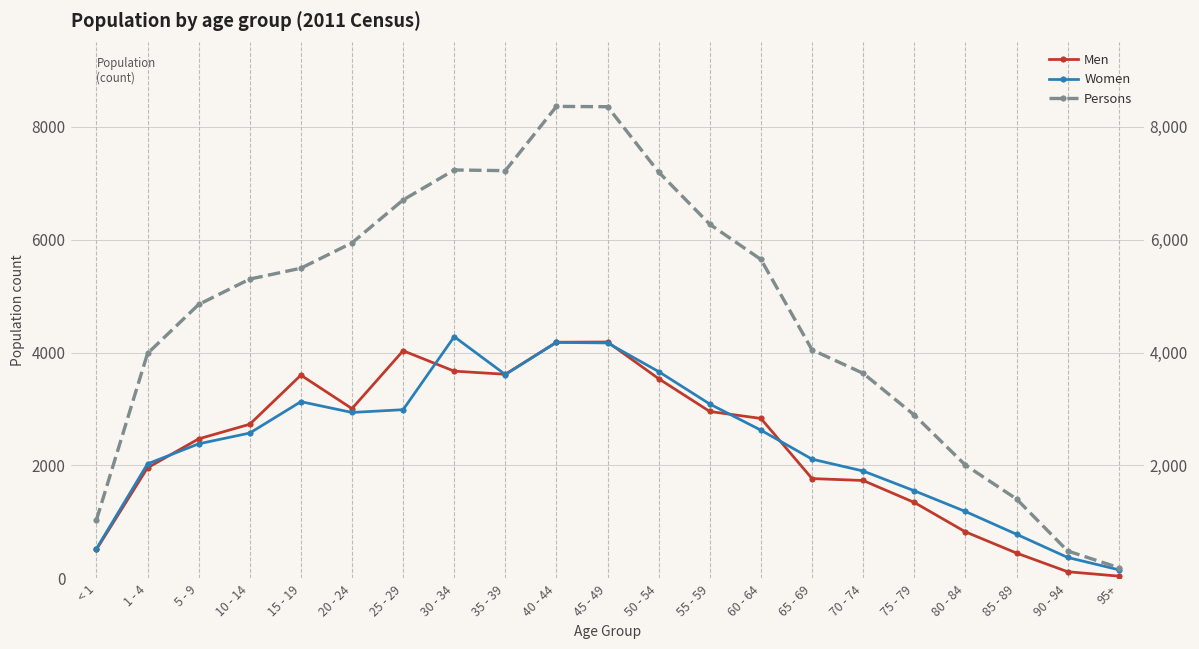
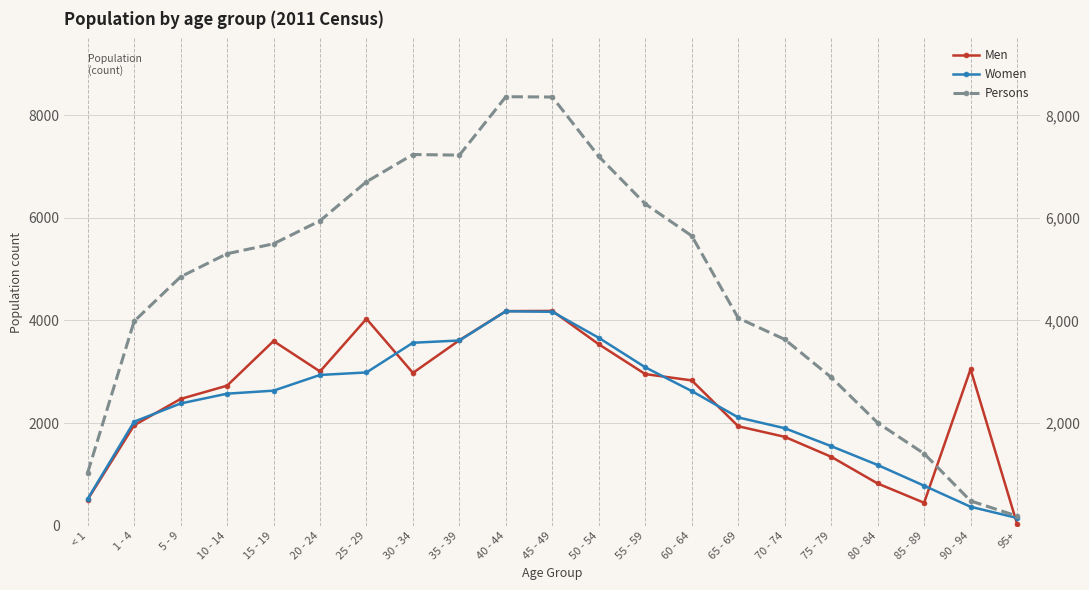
  {
    "Men": {
      "1 - 4": 2000,
      "5 - 9": 2500,
      "10 - 14": 2700,
      "15 - 19": 3600,
      "20 - 24": 3000,
      "25 - 29": 4000,
-     "30 - 34": 3700,
+     "30 - 34": 3000,
      "50 - 54": 3500,
      "55 - 59": 3000,
      "60 - 64": 2800,
-     "65 - 69": 1800,
+     "65 - 69": 1900,
      "70 - 74": 1700,
      "75 - 79": 1300,
      "80 - 84": 800,
      "85 - 89": 400,
-     "90 - 94": 100,
+     "90 - 94": 3100,
      "95+": 0
    },
    "Women": {
      "1 - 4": 2000,
      "5 - 9": 2400,
      "10 - 14": 2600,
-     "15 - 19": 3100,
+     "15 - 19": 2600,
      "20 - 24": 2900,
      "25 - 29": 3000,
-     "30 - 34": 4300,
+     "30 - 34": 3600,
      "50 - 54": 3700,
      "55 - 59": 3100,
      "60 - 64": 2600,
      "65 - 69": 2100,
      "70 - 74": 1900,
      "75 - 79": 1600,
      "80 - 84": 1200,
      "85 - 89": 800,
      "90 - 94": 400
    },
    "Persons": {
      "< 1": 1000,
      "1 - 4": 4000,
      "5 - 9": 4900,
      "10 - 14": 5300,
      "15 - 19": 5500,
      "20 - 24": 5900,
      "25 - 29": 6700,
      "30 - 34": 7200,
      "35 - 39": 7200,
      "40 - 44": 8400,
      "45 - 49": 8400,
      "50 - 54": 7200,
      "55 - 59": 6300,
      "60 - 64": 5700,
      "65 - 69": 4000,
      "70 - 74": 3600,
      "75 - 79": 2900,
      "80 - 84": 2000,
      "85 - 89": 1400,
      "90 - 94": 500
    }
  }
